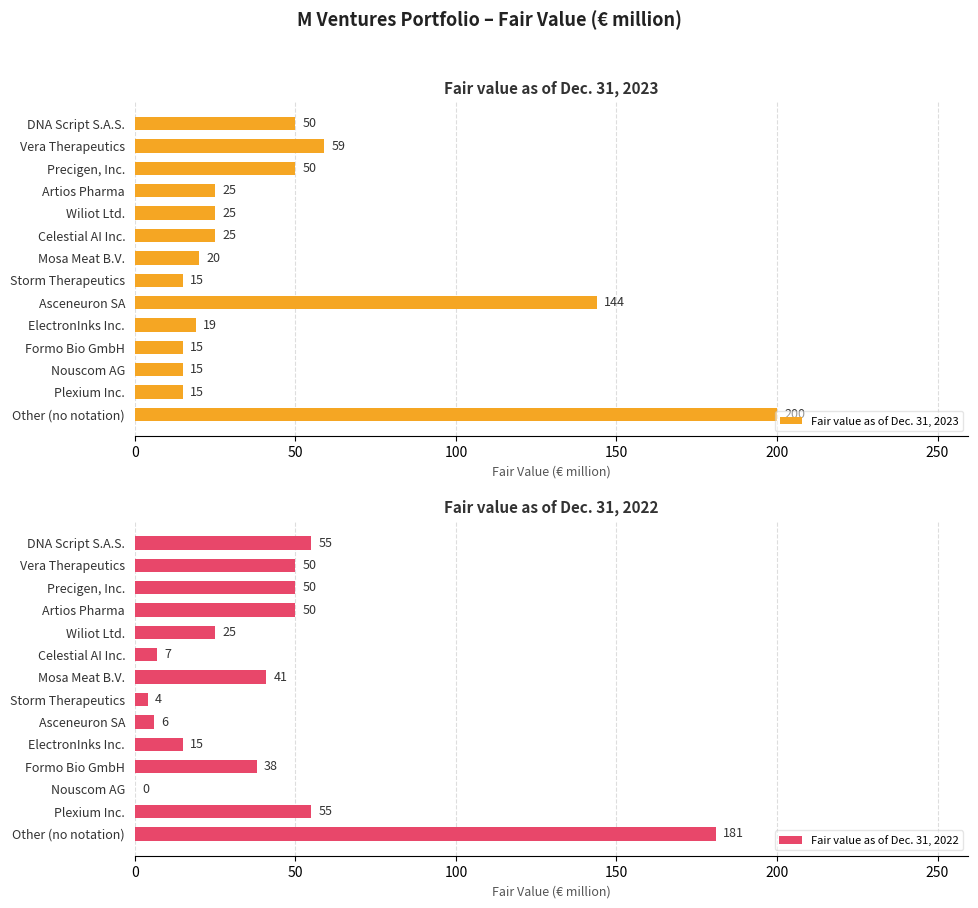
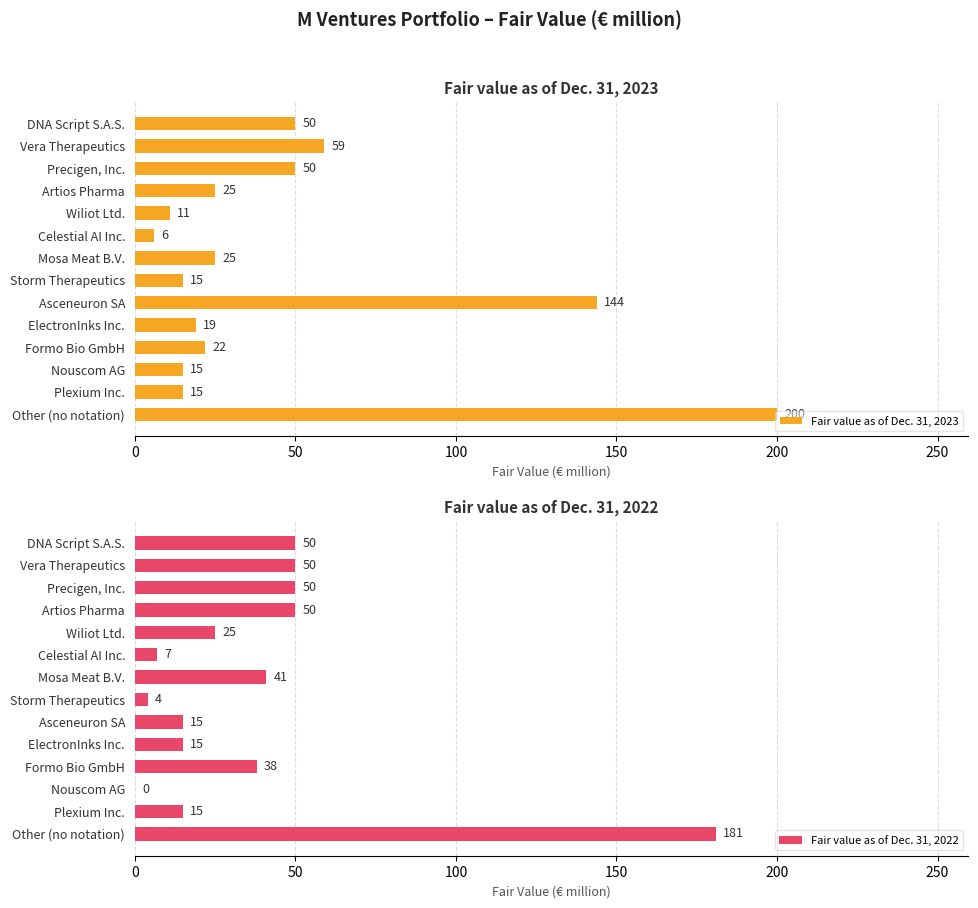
  {
    "Fair value as of Dec. 31, 2023": {
      "DNA Script S.A.S.": 50,
      "Vera Therapeutics": 59,
      "Precigen, Inc.": 50,
      "Artios Pharma": 25,
-     "Wiliot Ltd.": 25,
-     "Celestial AI Inc.": 25,
-     "Mosa Meat B.V.": 20,
+     "Wiliot Ltd.": 11,
+     "Celestial AI Inc.": 6,
+     "Mosa Meat B.V.": 25,
      "Storm Therapeutics": 15,
      "Asceneuron SA": 144,
      "ElectronInks Inc.": 19,
-     "Formo Bio GmbH": 15,
+     "Formo Bio GmbH": 22,
      "Nouscom AG": 15,
      "Plexium Inc.": 15
    },
    "Fair value as of Dec. 31, 2022": {
-     "DNA Script S.A.S.": 55,
+     "DNA Script S.A.S.": 50,
      "Vera Therapeutics": 50,
      "Precigen, Inc.": 50,
      "Artios Pharma": 50,
      "Wiliot Ltd.": 25,
      "Celestial AI Inc.": 7,
      "Mosa Meat B.V.": 41,
      "Storm Therapeutics": 4,
-     "Asceneuron SA": 6,
+     "Asceneuron SA": 15,
      "ElectronInks Inc.": 15,
      "Formo Bio GmbH": 38,
      "Nouscom AG": 0,
-     "Plexium Inc.": 55,
+     "Plexium Inc.": 15,
      "Other (no notation)": 181
    }
  }
